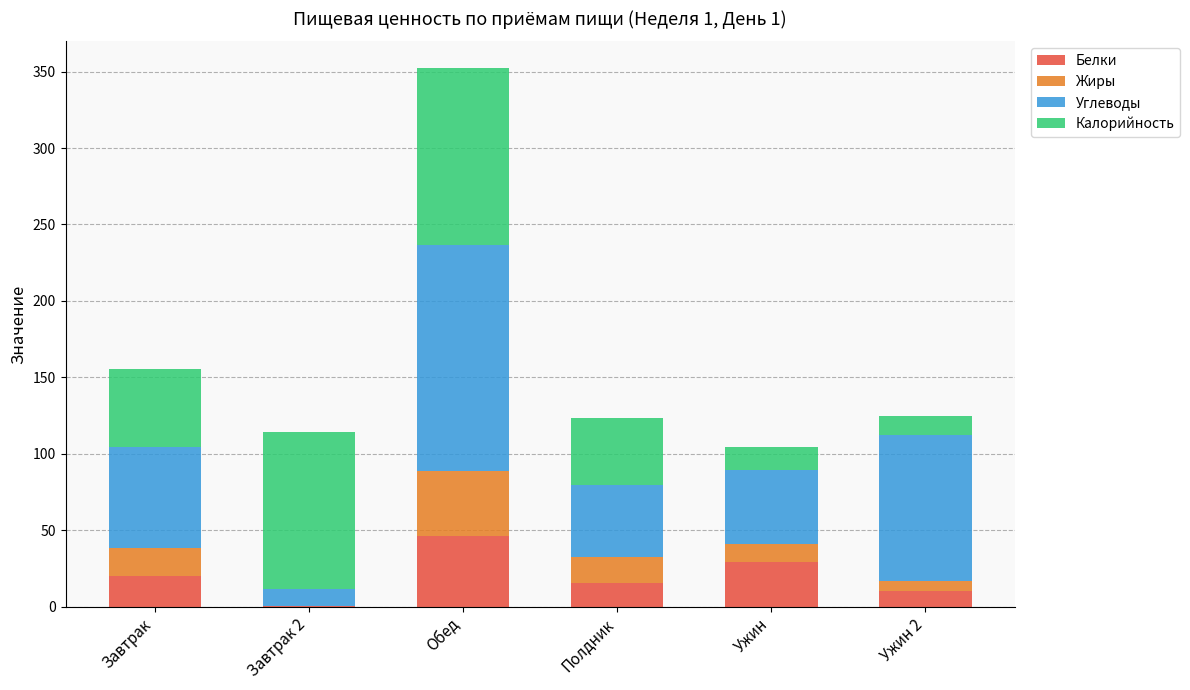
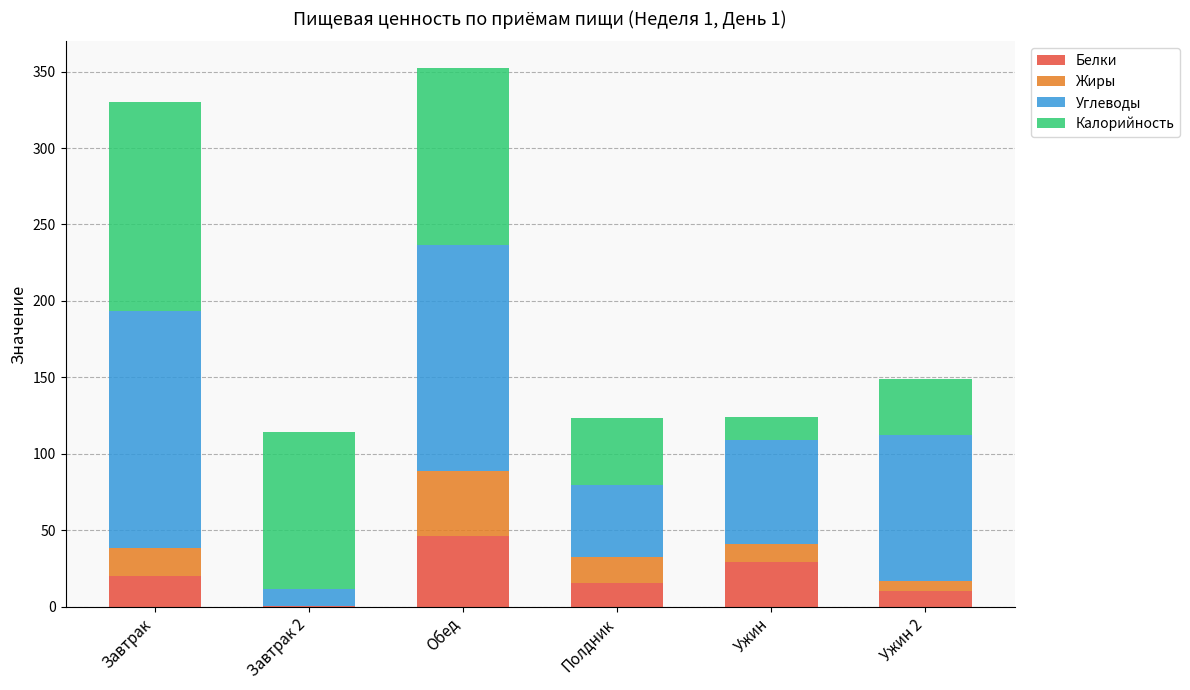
  {
    "Углеводы": {
-     "Завтрак": 66,
+     "Завтрак": 155,
      "Завтрак 2": 12,
      "Обед": 148,
      "Полдник": 47,
-     "Ужин": 48,
+     "Ужин": 68,
      "Ужин 2": 96
    },
    "Калорийность": {
-     "Завтрак": 51,
+     "Завтрак": 137,
      "Завтрак 2": 102,
      "Обед": 116,
      "Полдник": 44,
      "Ужин": 15,
-     "Ужин 2": 13
+     "Ужин 2": 37
    }
  }
